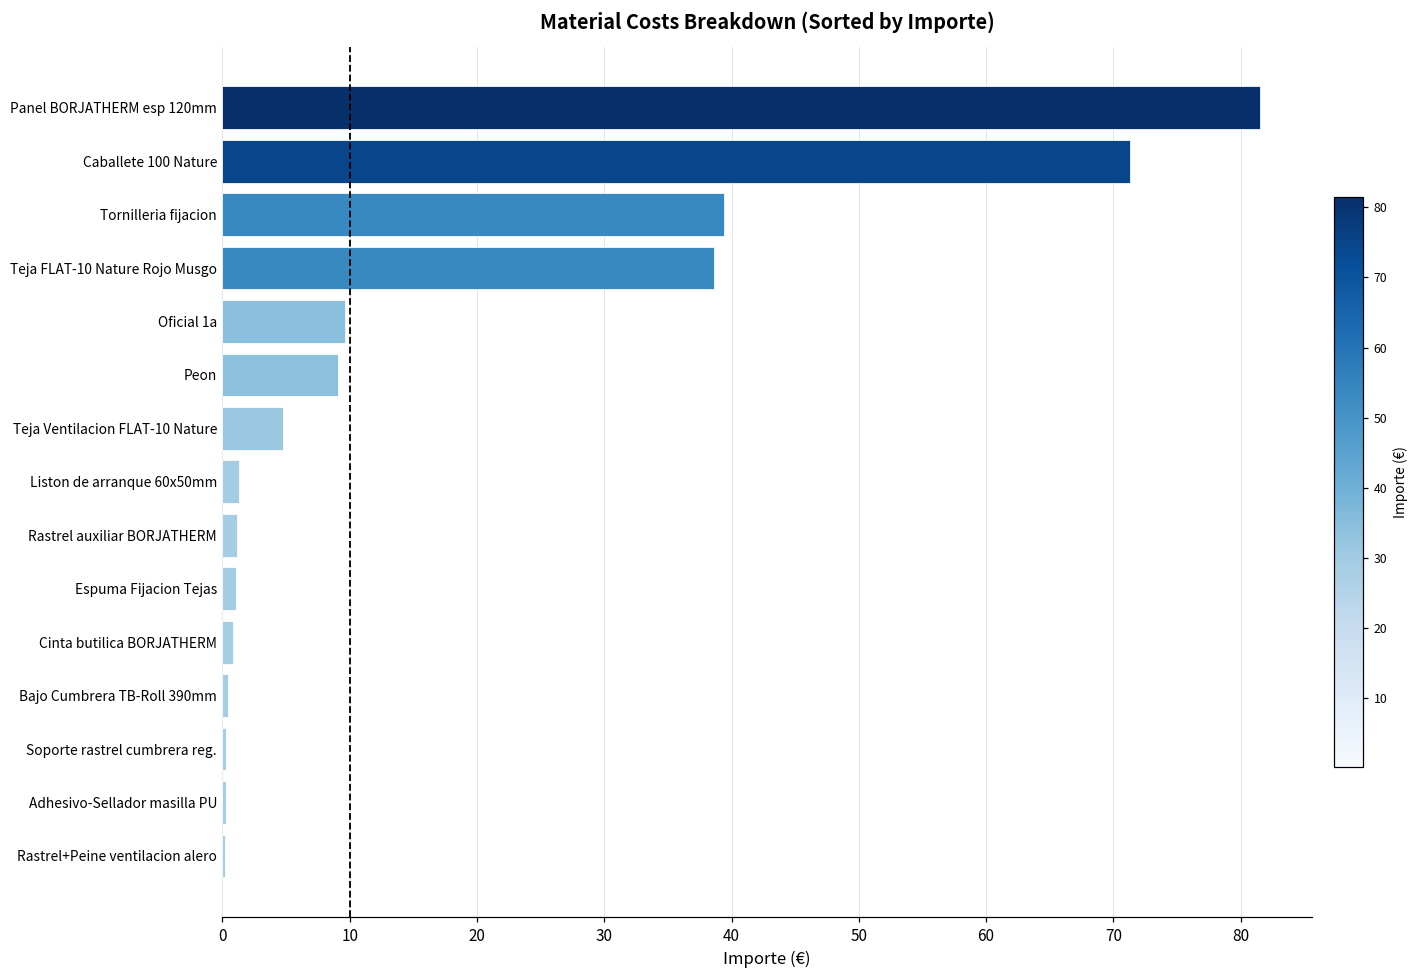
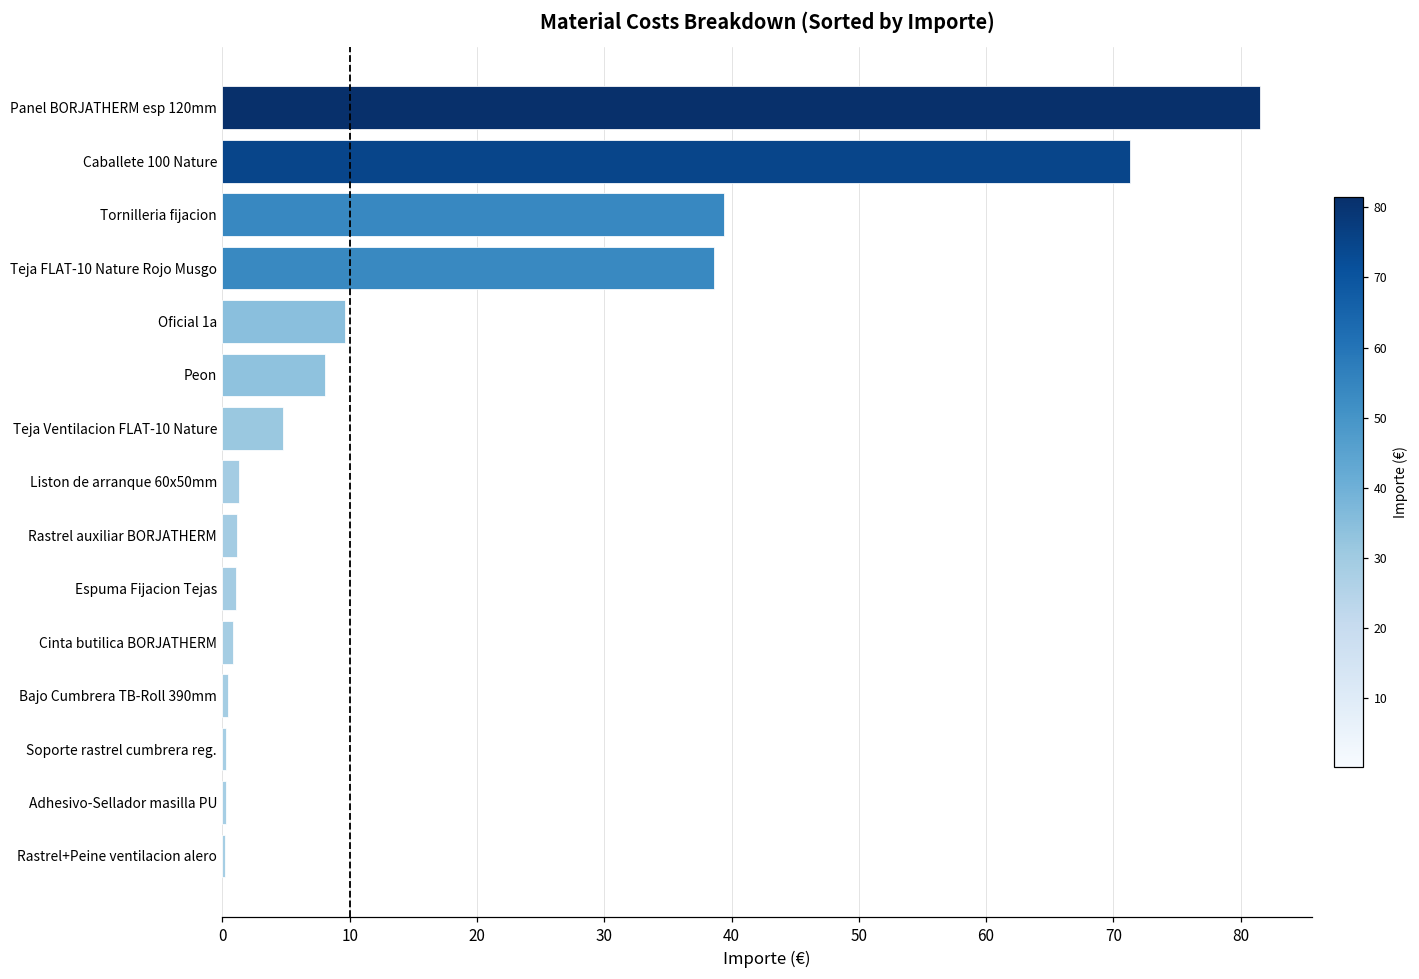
  {
    "Panel BORJATHERM esp 120mm": 81.5,
    "Caballete 100 Nature": 71.3,
    "Tornilleria fijacion": 39.4,
    "Teja FLAT-10 Nature Rojo Musgo": 38.7,
    "Oficial 1a": 9.6,
-   "Peon": 9.0,
+   "Peon": 8.1,
    "Teja Ventilacion FLAT-10 Nature": 4.7,
    "Liston de arranque 60x50mm": 1.3,
    "Rastrel auxiliar BORJATHERM": 1.2,
    "Espuma Fijacion Tejas": 1.1,
    "Cinta butilica BORJATHERM": 0.8,
    "Bajo Cumbrera TB-Roll 390mm": 0.4,
    "Soporte rastrel cumbrera reg.": 0.3,
    "Adhesivo-Sellador masilla PU": 0.3
  }
